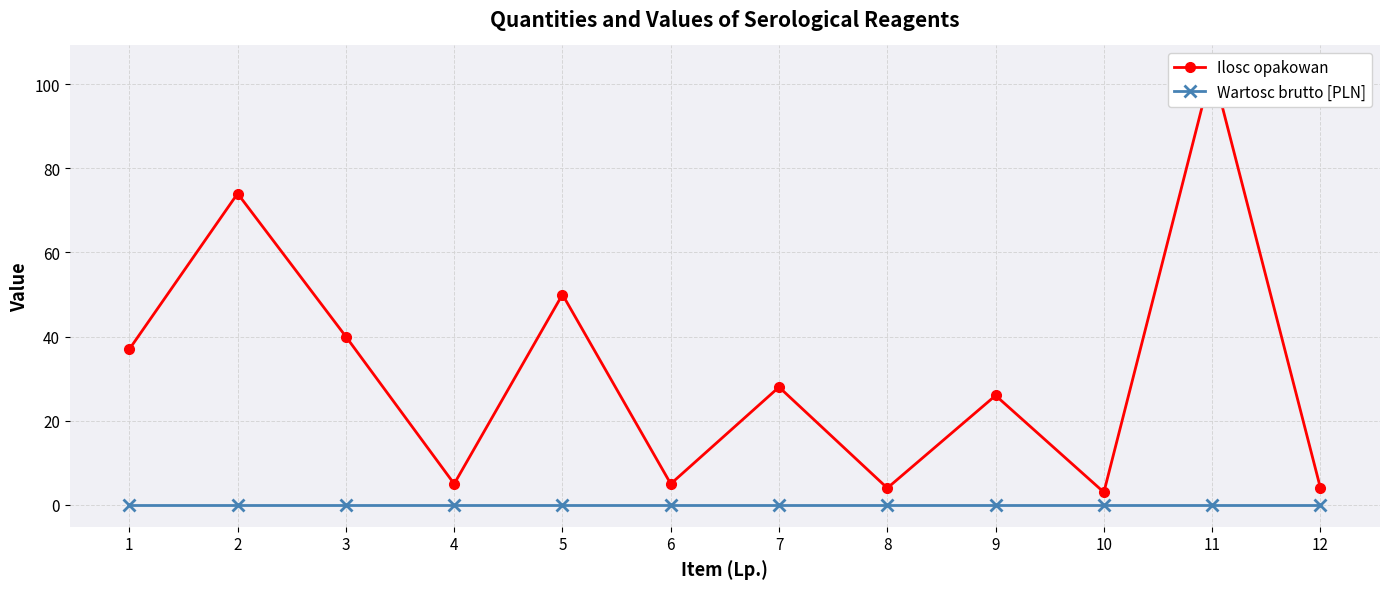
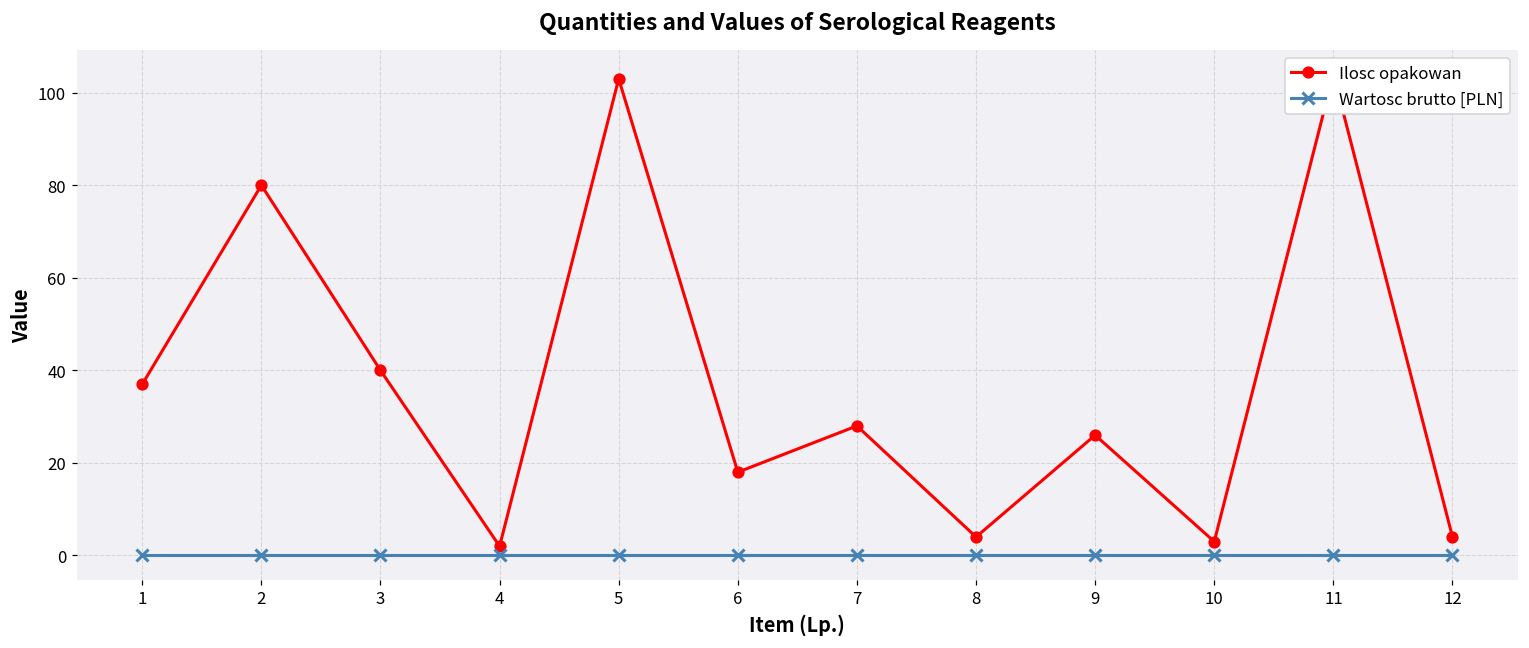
  {
    "Ilosc opakowan": {
      "1": 37,
-     "2": 74,
+     "2": 80,
      "3": 40,
-     "4": 5,
-     "5": 50,
-     "6": 5,
+     "4": 2,
+     "5": 103,
+     "6": 18,
      "7": 28,
      "8": 4,
      "9": 26,
      "10": 3,
      "12": 4
    },
    "Wartosc brutto [PLN]": {
      "1": 0,
      "2": 0,
      "3": 0,
      "4": 0,
      "5": 0,
      "6": 0,
      "7": 0,
      "8": 0,
      "9": 0,
      "10": 0,
      "11": 0,
      "12": 0
    }
  }
